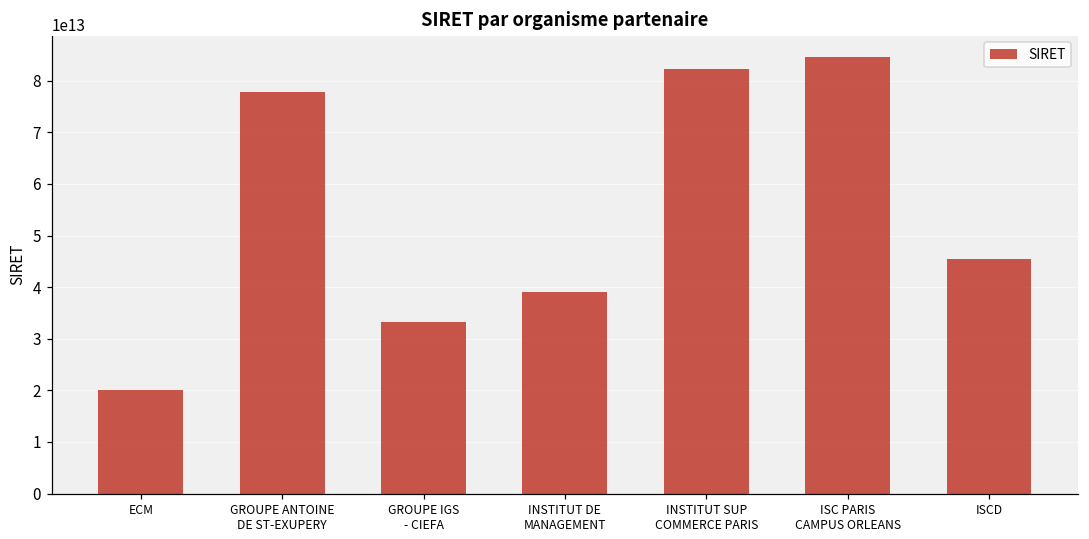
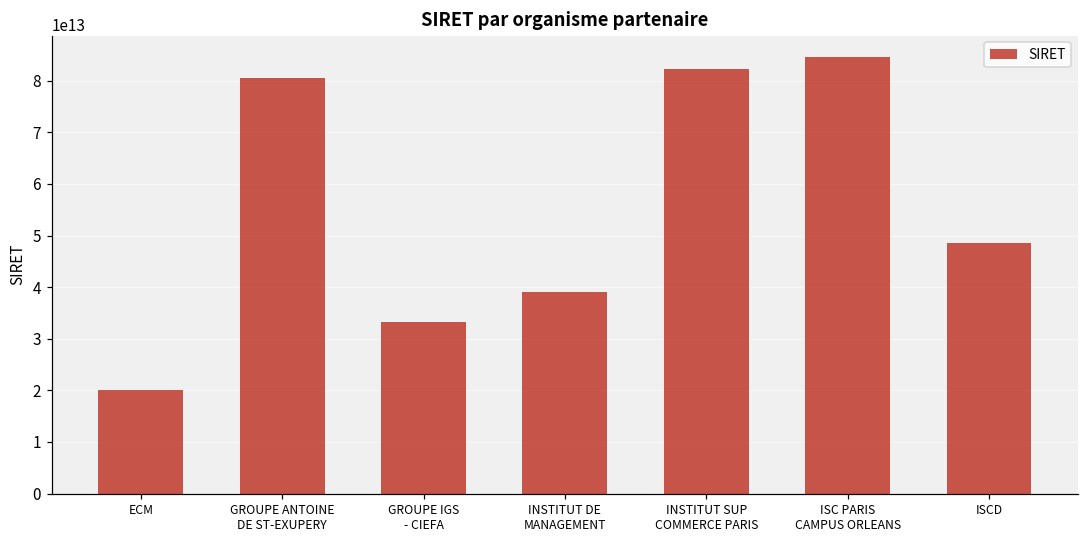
  {
    "ECM": 20000000000000,
-   "GROUPE ANTOINE DE ST-EXUPERY": 78000000000000,
+   "GROUPE ANTOINE DE ST-EXUPERY": 80000000000000,
    "GROUPE IGS - CIEFA": 33000000000000,
    "INSTITUT DE MANAGEMENT": 39000000000000,
    "INSTITUT SUP COMMERCE PARIS": 82000000000000,
    "ISC PARIS CAMPUS ORLEANS": 85000000000000,
-   "ISCD": 46000000000000
+   "ISCD": 48000000000000
  }
